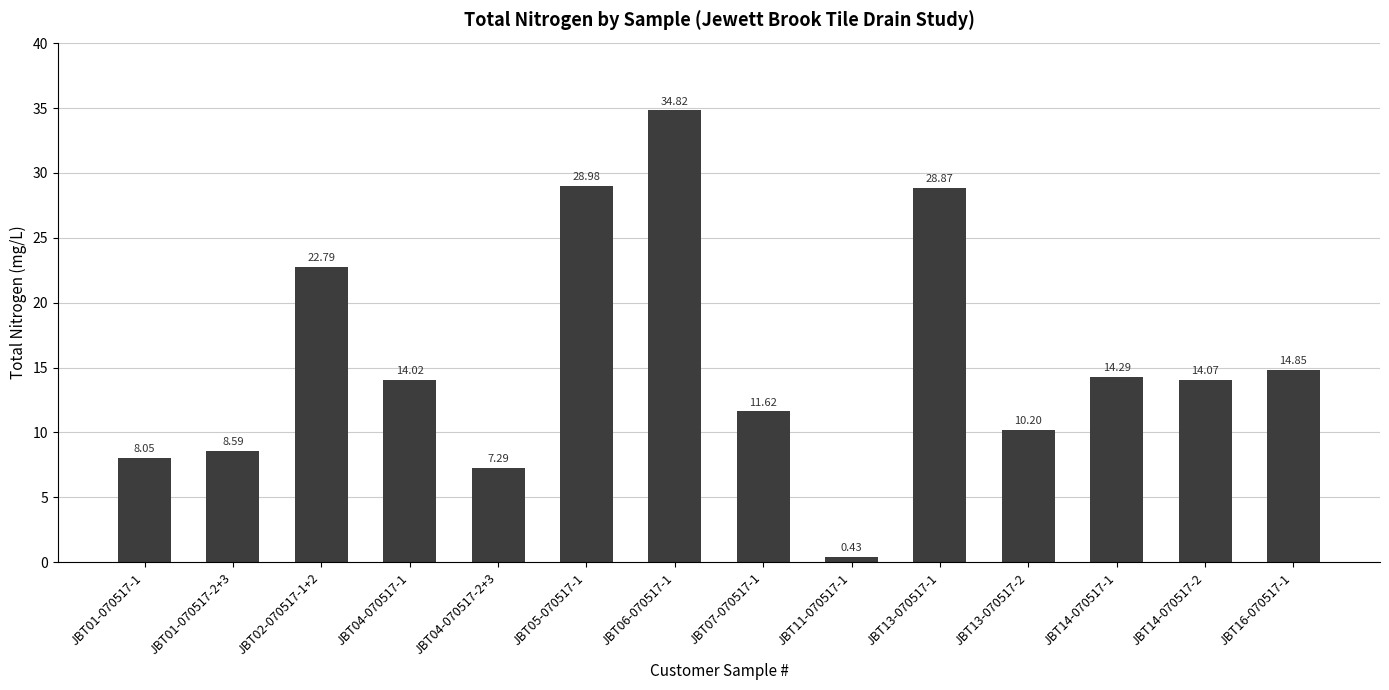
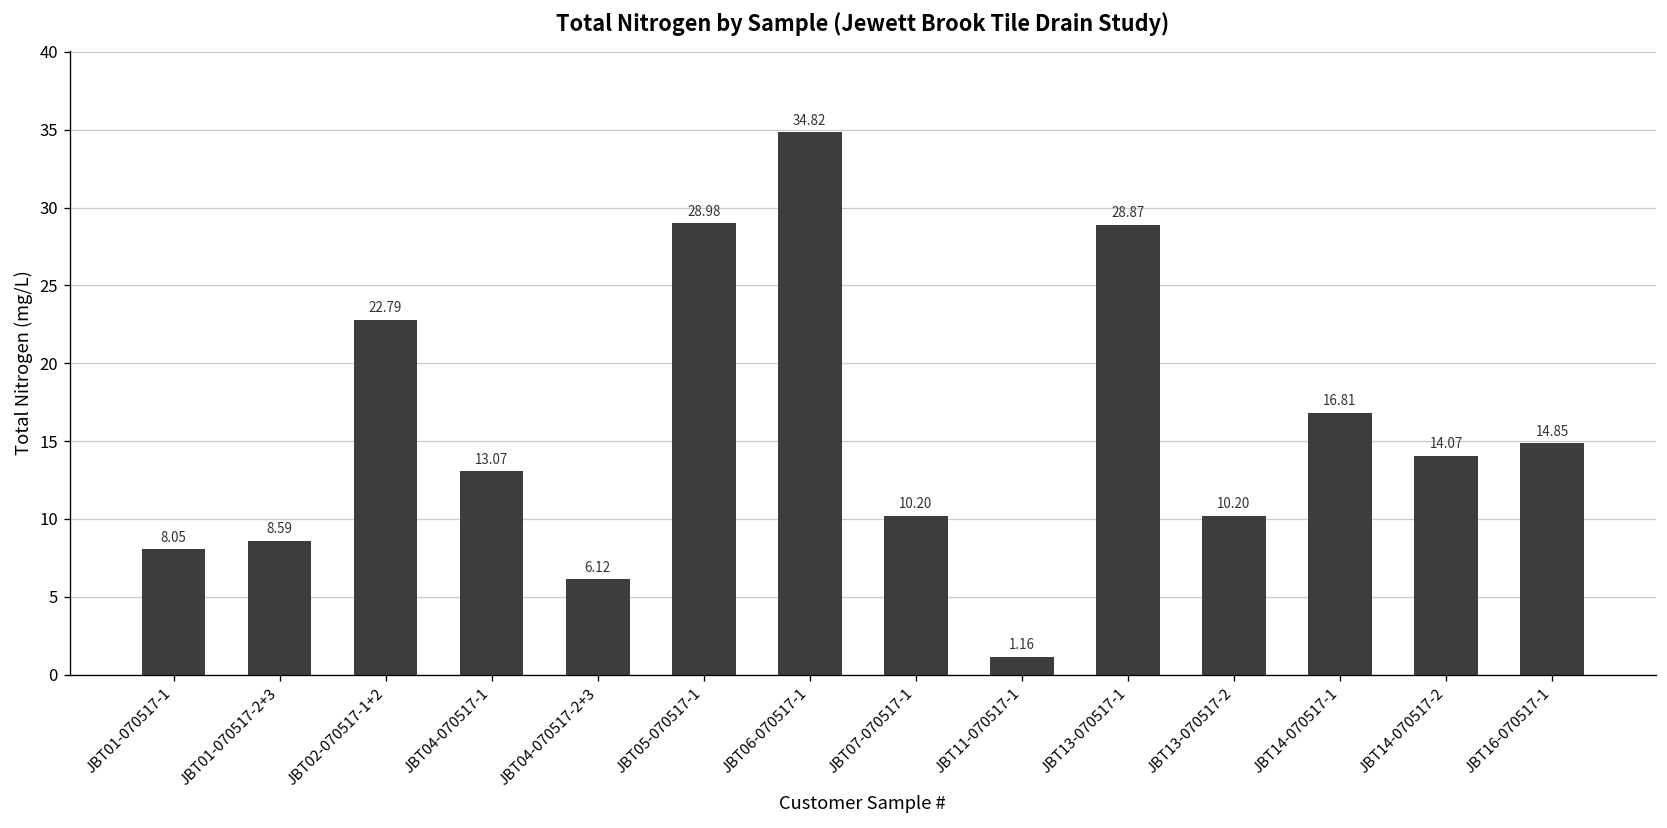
  {
    "JBT01-070517-1": 8.05,
    "JBT01-070517-2+3": 8.59,
    "JBT02-070517-1+2": 22.79,
-   "JBT04-070517-1": 14.02,
-   "JBT04-070517-2+3": 7.29,
+   "JBT04-070517-1": 13.07,
+   "JBT04-070517-2+3": 6.12,
    "JBT05-070517-1": 28.98,
    "JBT06-070517-1": 34.82,
-   "JBT07-070517-1": 11.62,
-   "JBT11-070517-1": 0.43,
+   "JBT07-070517-1": 10.20,
+   "JBT11-070517-1": 1.16,
    "JBT13-070517-1": 28.87,
    "JBT13-070517-2": 10.20,
-   "JBT14-070517-1": 14.29,
+   "JBT14-070517-1": 16.81,
    "JBT14-070517-2": 14.07,
    "JBT16-070517-1": 14.85
  }
